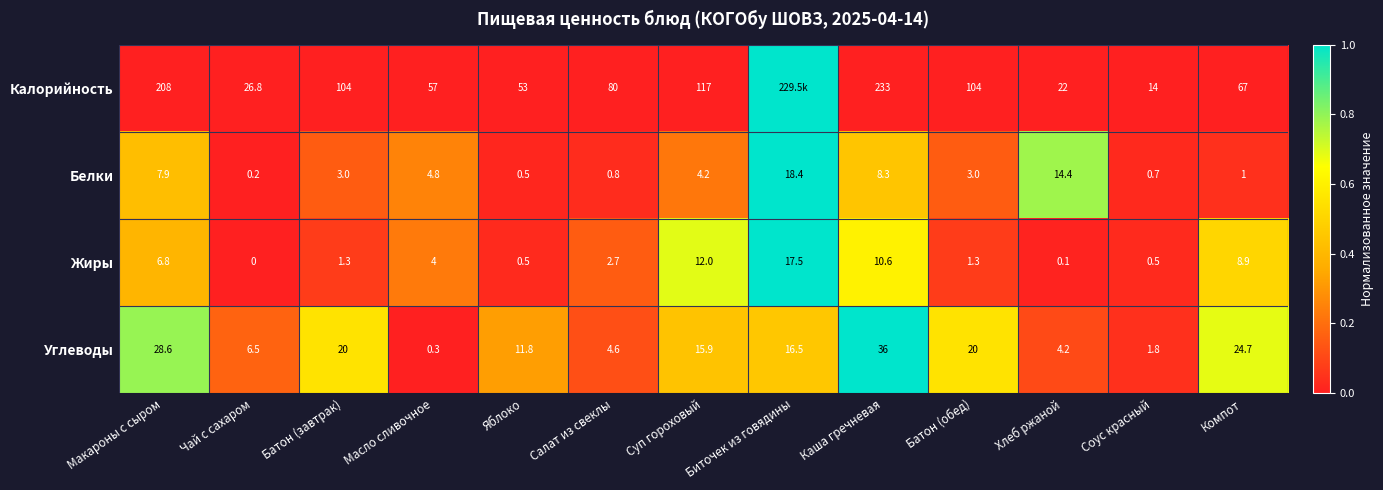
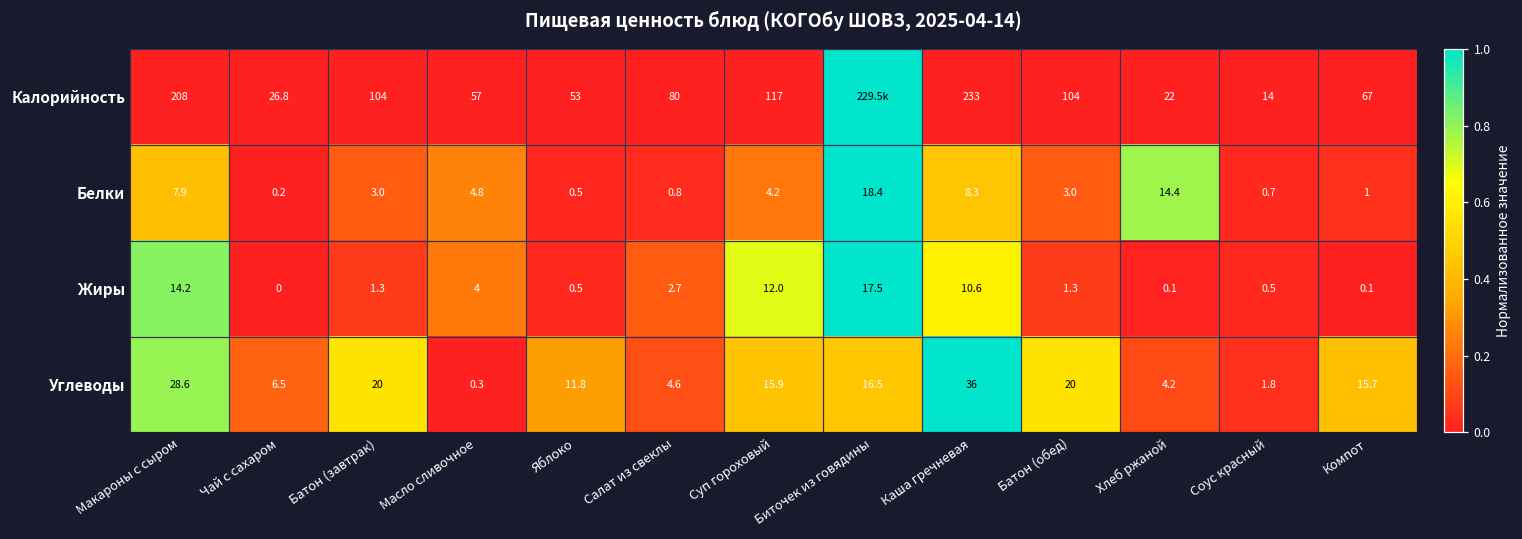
  {
    "Калорийность": {
      "Макароны с сыром": "208",
      "Чай с сахаром": "26.8",
      "Батон (завтрак)": "104",
      "Масло сливочное": "57",
      "Яблоко": "53",
      "Салат из свеклы": "80",
      "Суп гороховый": "117",
      "Биточек из говядины": "229.5k",
      "Каша гречневая": "233",
      "Батон (обед)": "104",
      "Хлеб ржаной": "22",
      "Соус красный": "14",
      "Компот": "67"
    },
    "Белки": {
      "Макароны с сыром": "7.9",
      "Чай с сахаром": "0.2",
      "Батон (завтрак)": "3.0",
      "Масло сливочное": "4.8",
      "Яблоко": "0.5",
      "Салат из свеклы": "0.8",
      "Суп гороховый": "4.2",
      "Биточек из говядины": "18.4",
      "Каша гречневая": "8.3",
      "Батон (обед)": "3.0",
      "Хлеб ржаной": "14.4",
      "Соус красный": "0.7",
      "Компот": "1"
    },
    "Жиры": {
-     "Макароны с сыром": "6.8",
+     "Макароны с сыром": "14.2",
      "Чай с сахаром": "0",
      "Батон (завтрак)": "1.3",
      "Масло сливочное": "4",
      "Яблоко": "0.5",
      "Салат из свеклы": "2.7",
      "Суп гороховый": "12.0",
      "Биточек из говядины": "17.5",
      "Каша гречневая": "10.6",
      "Батон (обед)": "1.3",
      "Хлеб ржаной": "0.1",
      "Соус красный": "0.5",
-     "Компот": "8.9"
+     "Компот": "0.1"
    },
    "Углеводы": {
      "Макароны с сыром": "28.6",
      "Чай с сахаром": "6.5",
      "Батон (завтрак)": "20",
      "Масло сливочное": "0.3",
      "Яблоко": "11.8",
      "Салат из свеклы": "4.6",
      "Суп гороховый": "15.9",
      "Биточек из говядины": "16.5",
      "Каша гречневая": "36",
      "Батон (обед)": "20",
      "Хлеб ржаной": "4.2",
      "Соус красный": "1.8",
-     "Компот": "24.7"
+     "Компот": "15.7"
    }
  }
